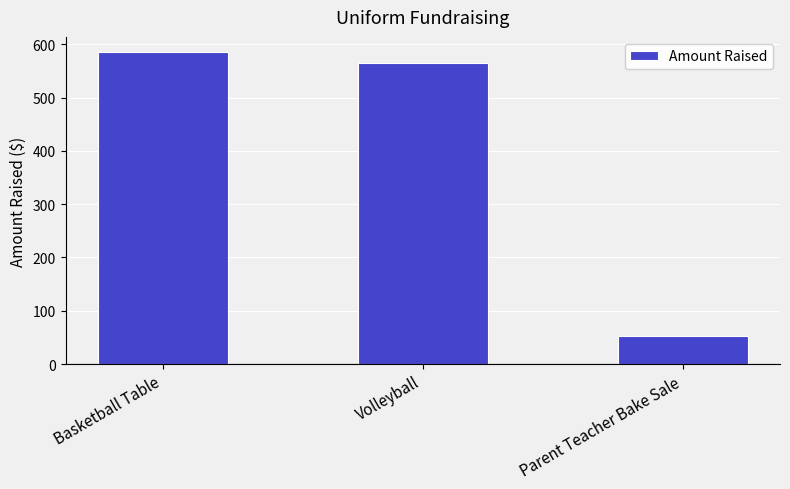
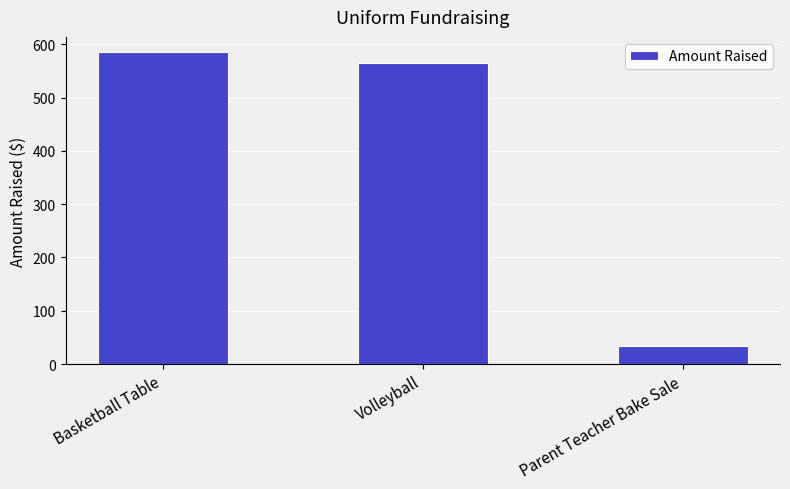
  {
    "Basketball Table": 580,
    "Volleyball": 560,
-   "Parent Teacher Bake Sale": 50
+   "Parent Teacher Bake Sale": 30
  }
